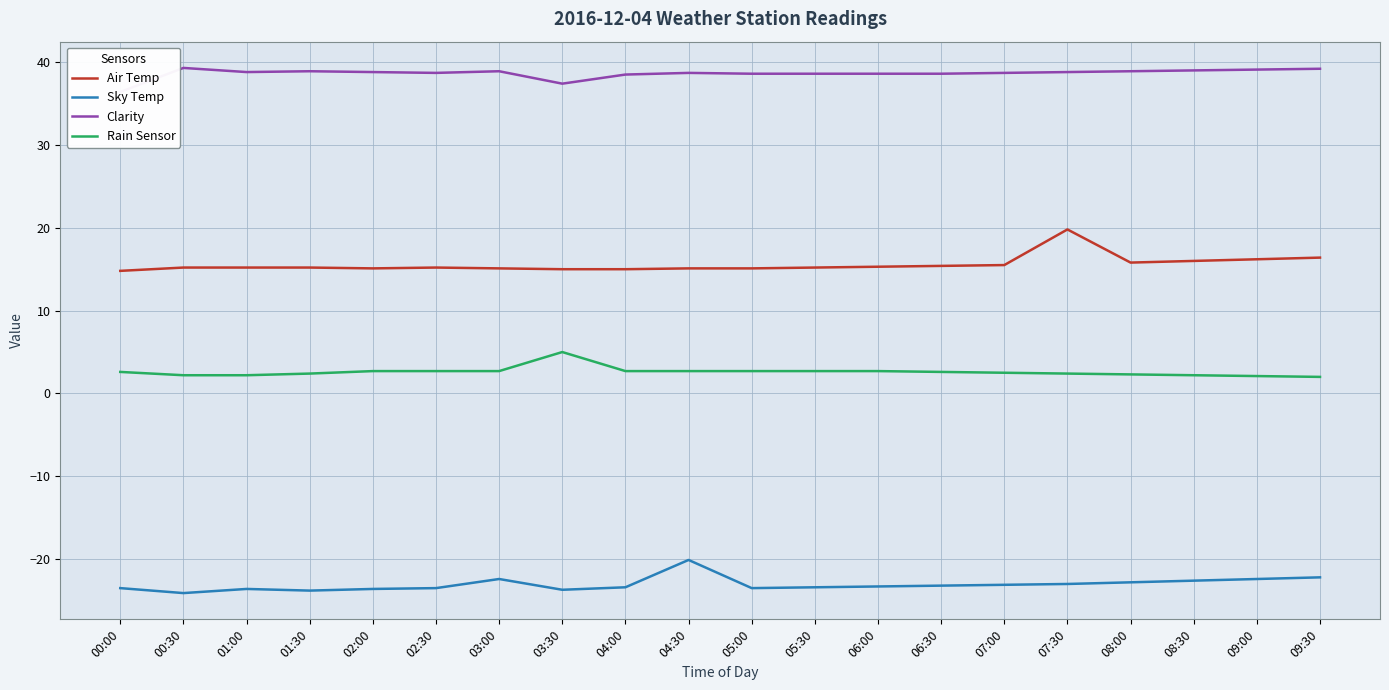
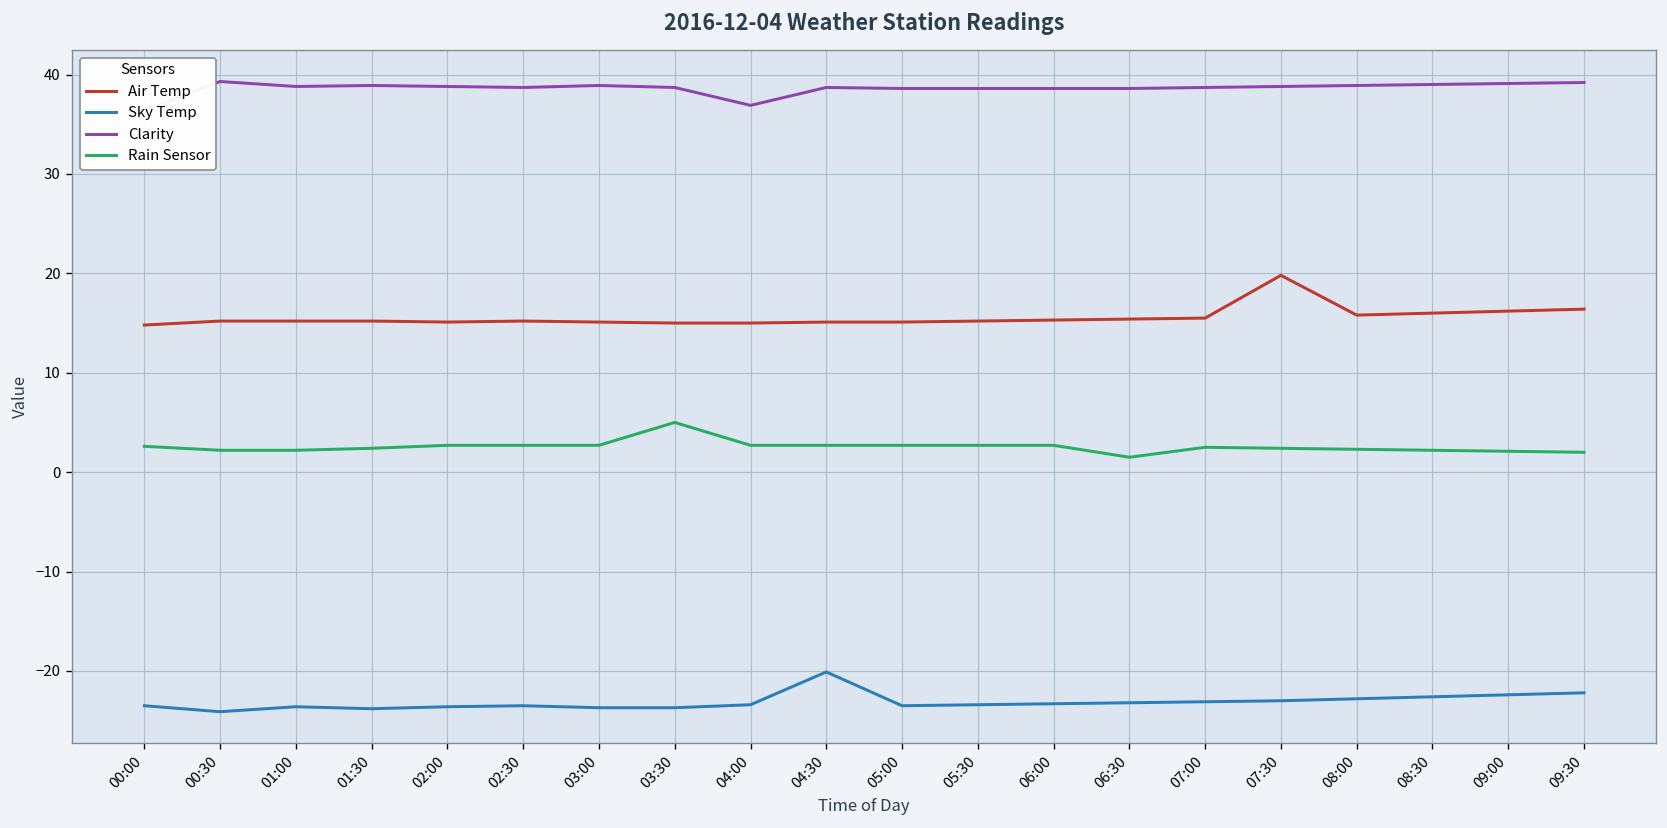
  {
    "Air Temp": {
      "00:00": 15,
      "00:30": 15,
      "01:00": 15,
      "01:30": 15,
      "02:00": 15,
      "02:30": 15,
      "03:00": 15,
      "03:30": 15,
      "04:00": 15,
      "04:30": 15,
      "05:00": 15,
      "05:30": 15,
      "06:00": 15,
      "06:30": 15,
      "07:00": 16,
      "07:30": 20,
      "08:00": 16,
      "08:30": 16,
      "09:00": 16,
      "09:30": 16
    },
    "Sky Temp": {
      "00:00": -24,
      "00:30": -24,
      "01:00": -24,
      "01:30": -24,
      "02:00": -24,
      "02:30": -24,
-     "03:00": -22,
+     "03:00": -24,
      "03:30": -24,
      "04:00": -23,
      "04:30": -20,
      "05:00": -24,
      "05:30": -23,
      "06:00": -23,
      "06:30": -23,
      "07:00": -23,
      "07:30": -23,
      "08:00": -23,
      "08:30": -23,
      "09:00": -22,
      "09:30": -22
    },
    "Clarity": {
      "00:30": 39,
      "01:00": 39,
      "01:30": 39,
      "02:00": 39,
      "02:30": 39,
      "03:00": 39,
-     "03:30": 37,
-     "04:00": 39,
+     "03:30": 39,
+     "04:00": 37,
      "04:30": 39,
      "05:00": 39,
      "05:30": 39,
      "06:00": 39,
      "06:30": 39,
      "07:00": 39,
      "07:30": 39,
      "08:00": 39,
      "08:30": 39,
      "09:00": 39,
      "09:30": 39
    },
    "Rain Sensor": {
      "00:00": 3,
      "00:30": 2,
      "01:00": 2,
      "01:30": 2,
      "02:00": 3,
      "02:30": 3,
      "03:00": 3,
      "03:30": 5,
      "04:00": 3,
      "04:30": 3,
      "05:00": 3,
      "05:30": 3,
      "06:00": 3,
-     "06:30": 3,
+     "06:30": 2,
      "07:00": 3,
      "07:30": 2,
      "08:00": 2,
      "08:30": 2,
      "09:00": 2,
      "09:30": 2
    }
  }
